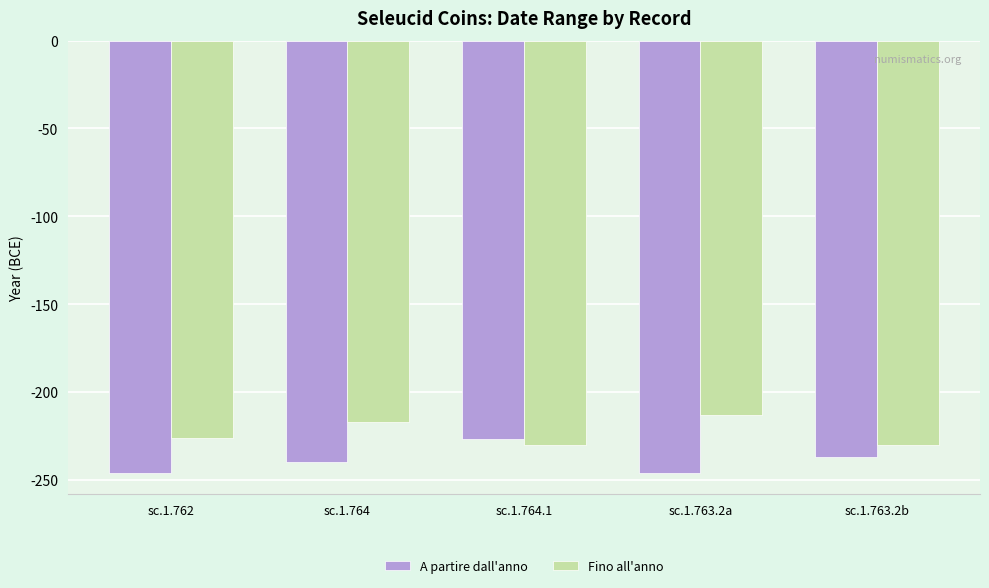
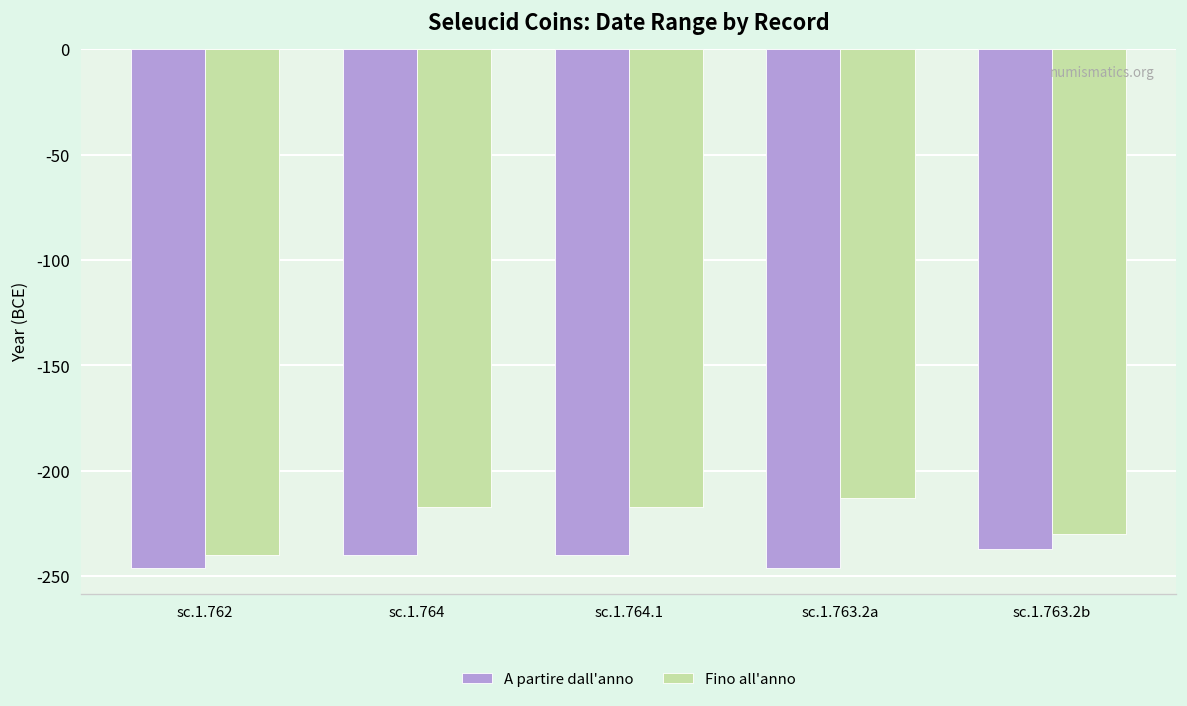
  {
    "A partire dall'anno": {
      "sc.1.762": -246,
      "sc.1.764": -240,
-     "sc.1.764.1": -227,
+     "sc.1.764.1": -240,
      "sc.1.763.2a": -246,
      "sc.1.763.2b": -237
    },
    "Fino all'anno": {
-     "sc.1.762": -226,
+     "sc.1.762": -240,
      "sc.1.764": -217,
-     "sc.1.764.1": -230,
+     "sc.1.764.1": -217,
      "sc.1.763.2a": -213,
      "sc.1.763.2b": -230
    }
  }
